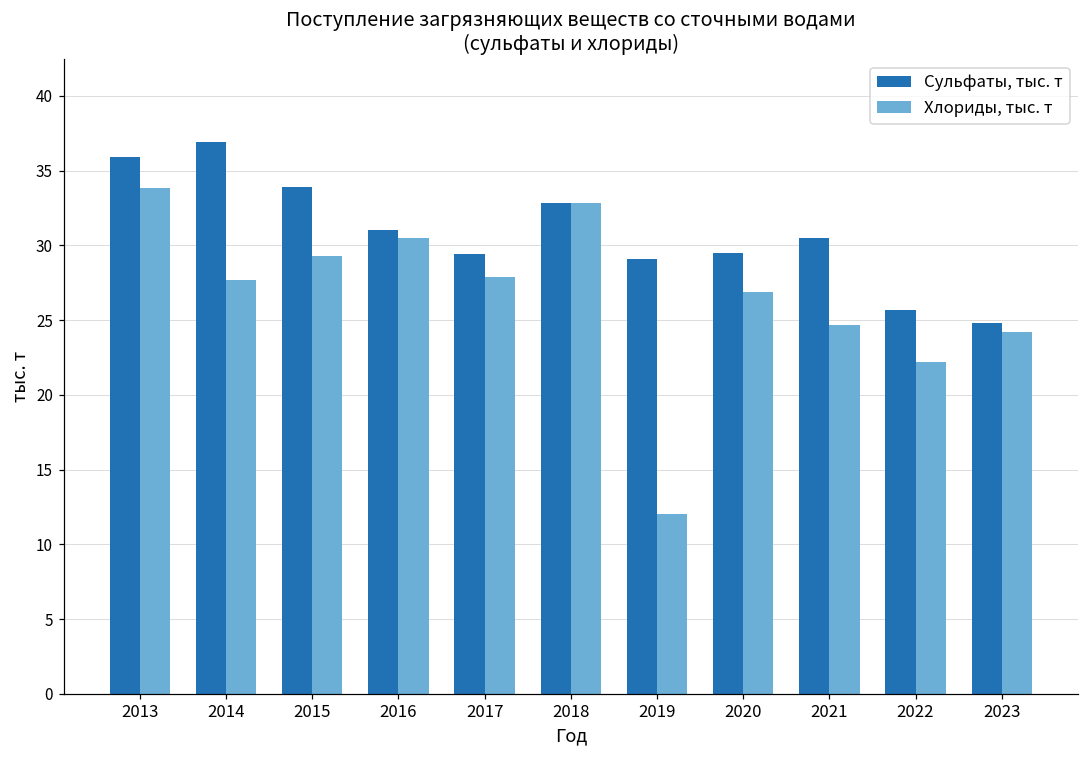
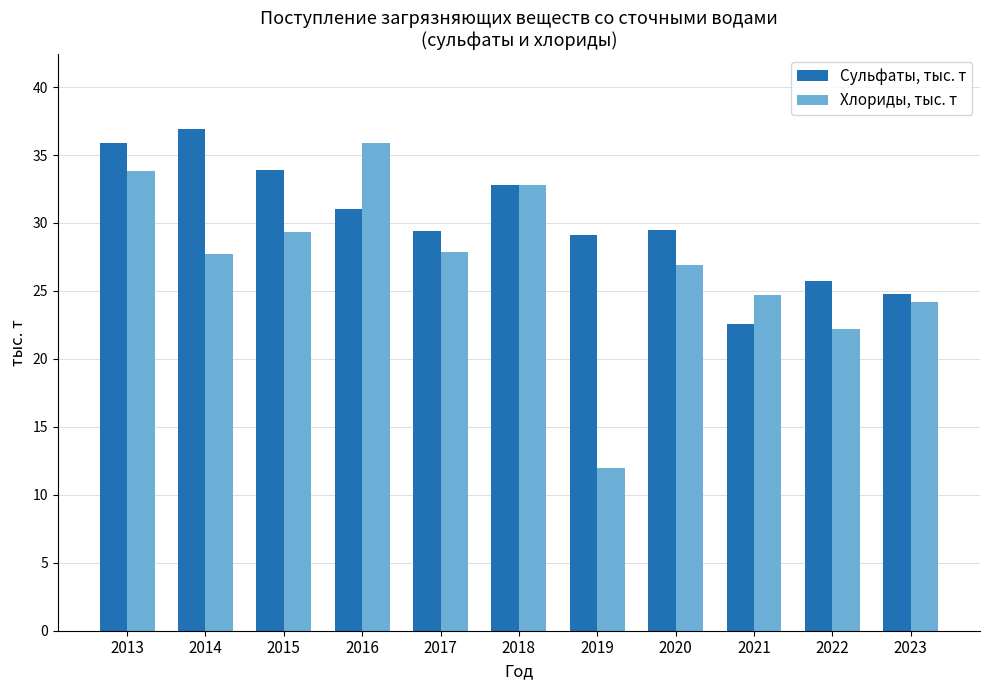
  {
    "Сульфаты, тыс. т": {
      "2013": 35.9,
      "2014": 36.9,
      "2015": 33.9,
      "2016": 31.0,
      "2017": 29.4,
      "2018": 32.8,
      "2019": 29.1,
      "2020": 29.5,
-     "2021": 30.5,
+     "2021": 22.6,
      "2022": 25.7,
      "2023": 24.8
    },
    "Хлориды, тыс. т": {
      "2013": 33.8,
      "2014": 27.7,
      "2015": 29.3,
-     "2016": 30.5,
+     "2016": 35.9,
      "2017": 27.9,
      "2018": 32.8,
      "2019": 12.0,
      "2020": 26.9,
      "2021": 24.7,
      "2022": 22.2,
      "2023": 24.2
    }
  }
